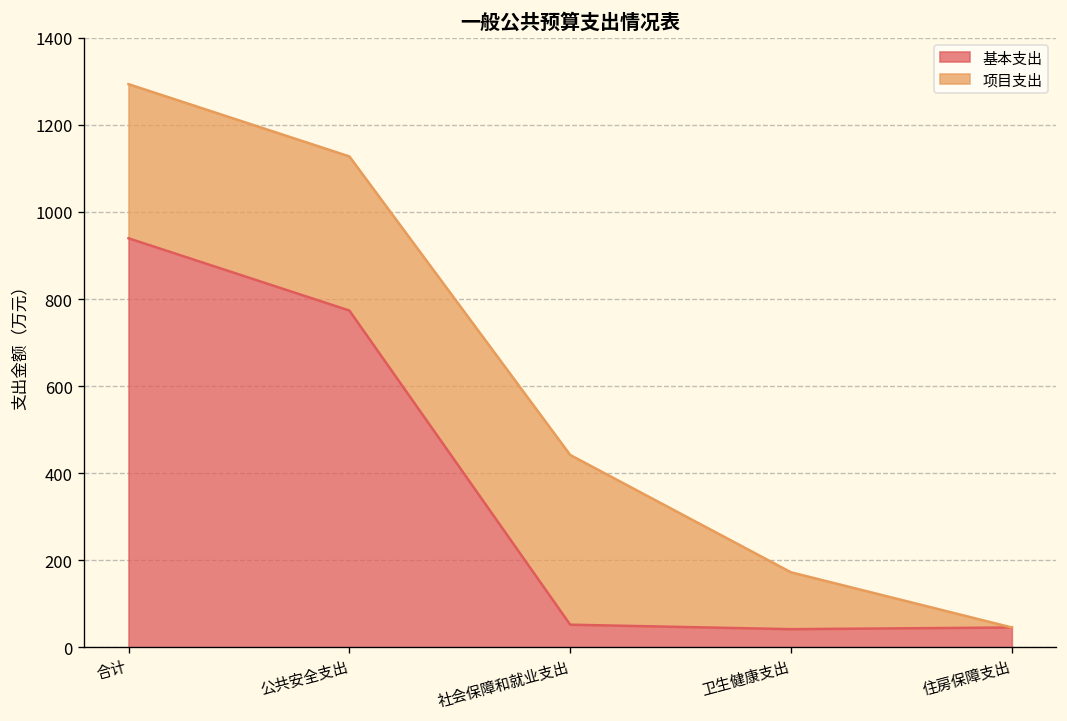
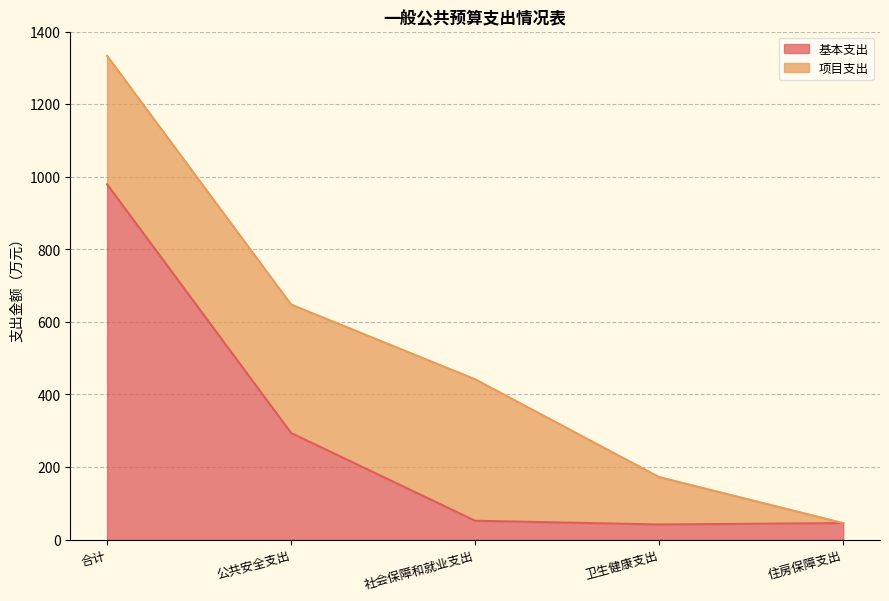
  {
    "基本支出": {
-     "合计": 940,
-     "公共安全支出": 770,
+     "合计": 980,
+     "公共安全支出": 290,
      "社会保障和就业支出": 50,
      "卫生健康支出": 40
    },
    "项目支出": {
      "合计": 350,
      "公共安全支出": 350,
      "社会保障和就业支出": 390,
      "卫生健康支出": 130
    }
  }
